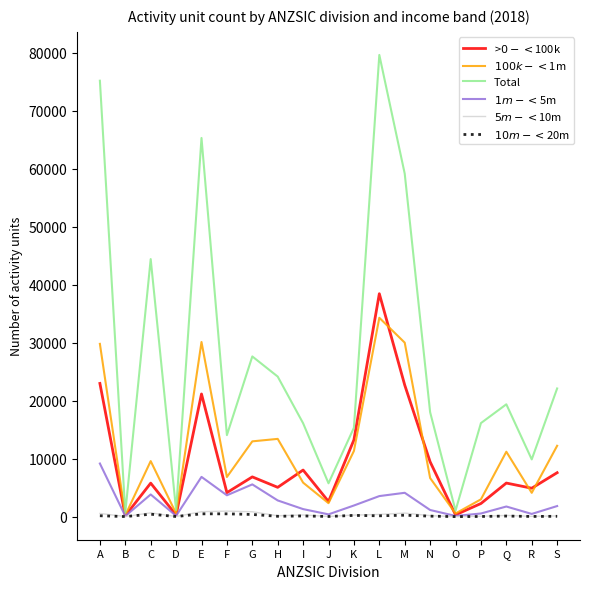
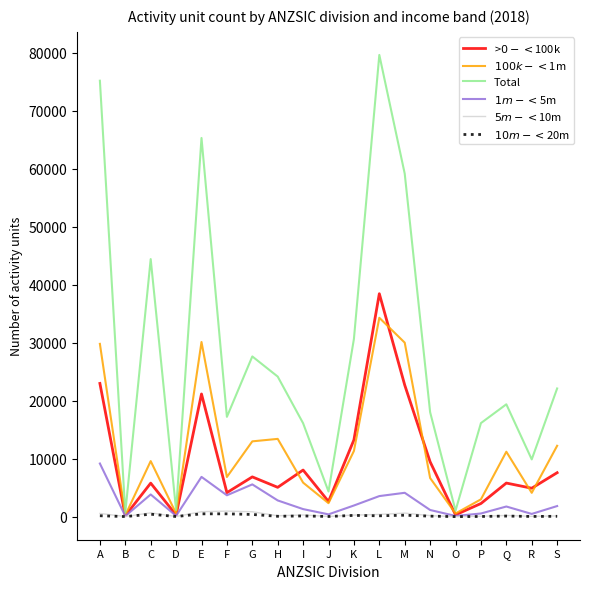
  {
    "Total": {
      "A": 75000,
      "C": 44000,
      "D": 1000,
      "E": 65000,
-     "F": 14000,
+     "F": 17000,
      "G": 28000,
      "H": 24000,
      "I": 16000,
-     "J": 6000,
-     "K": 15000,
+     "J": 4000,
+     "K": 31000,
      "L": 80000,
      "M": 59000,
      "N": 18000,
      "O": 1000,
      "P": 16000,
      "Q": 19000,
      "R": 10000,
      "S": 22000
    }
  }
